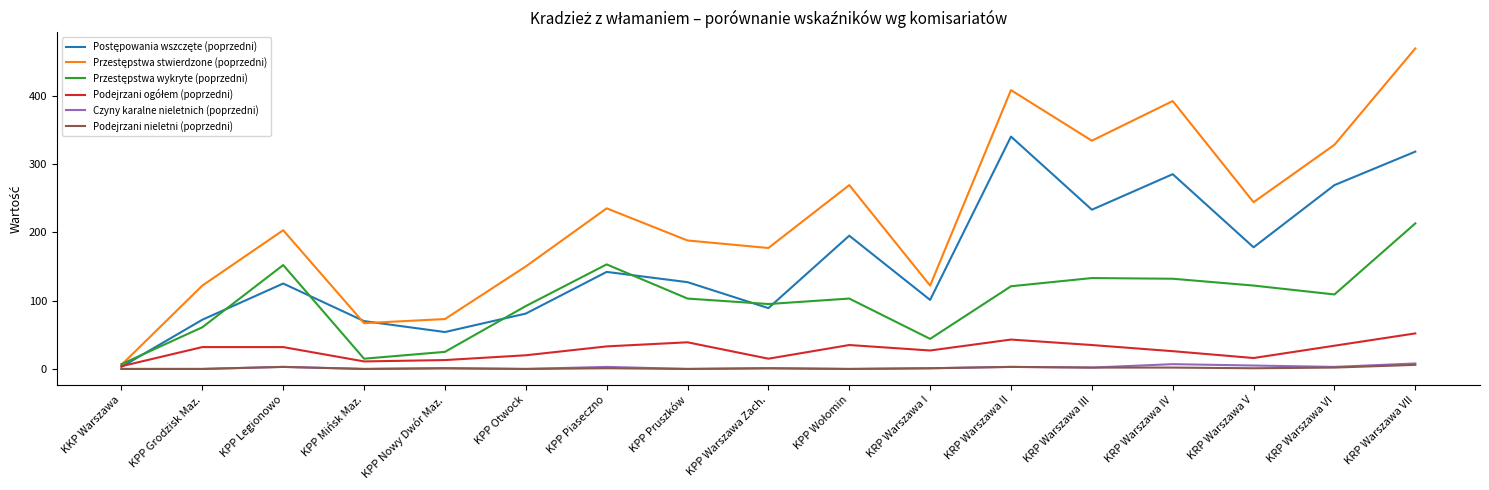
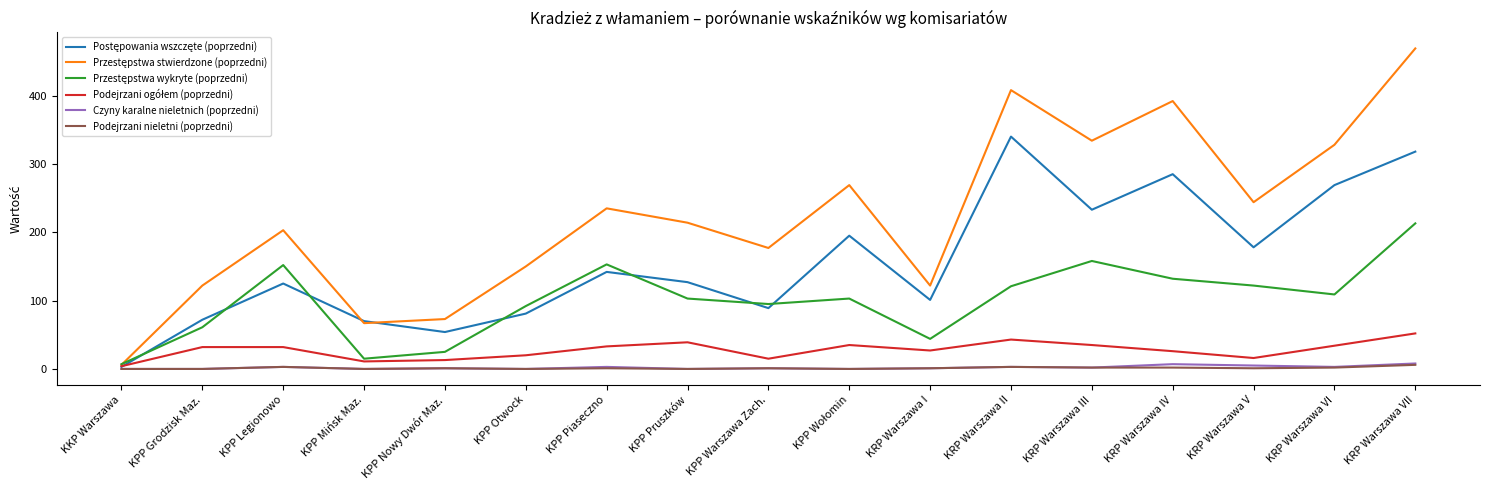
  {
    "Postępowania wszczęte (poprzedni)": {
      "KPP Grodzisk Maz.": 70,
      "KPP Legionowo": 130,
      "KPP Nowy Dwór Maz.": 50,
      "KPP Otwock": 80,
      "KPP Piaseczno": 140,
      "KPP Pruszków": 130,
      "KPP Warszawa Zach.": 90,
      "KPP Wołomin": 200,
      "KRP Warszawa I": 100,
      "KRP Warszawa II": 340,
      "KRP Warszawa III": 230,
      "KRP Warszawa IV": 290,
      "KRP Warszawa V": 180,
      "KRP Warszawa VI": 270,
      "KRP Warszawa VII": 320
    },
    "Przestępstwa stwierdzone (poprzedni)": {
      "KPP Grodzisk Maz.": 120,
      "KPP Legionowo": 200,
      "KPP Nowy Dwór Maz.": 70,
      "KPP Otwock": 150,
      "KPP Piaseczno": 240,
-     "KPP Pruszków": 190,
+     "KPP Pruszków": 210,
      "KPP Warszawa Zach.": 180,
      "KPP Wołomin": 270,
      "KRP Warszawa I": 120,
      "KRP Warszawa II": 410,
      "KRP Warszawa III": 330,
      "KRP Warszawa IV": 390,
      "KRP Warszawa V": 240,
      "KRP Warszawa VI": 330,
      "KRP Warszawa VII": 470
    },
    "Przestępstwa wykryte (poprzedni)": {
      "KPP Grodzisk Maz.": 60,
      "KPP Legionowo": 150,
      "KPP Mińsk Maz.": 20,
      "KPP Nowy Dwór Maz.": 30,
      "KPP Otwock": 90,
      "KPP Piaseczno": 150,
      "KPP Pruszków": 100,
      "KPP Warszawa Zach.": 100,
      "KPP Wołomin": 100,
      "KRP Warszawa I": 40,
      "KRP Warszawa II": 120,
-     "KRP Warszawa III": 130,
+     "KRP Warszawa III": 160,
      "KRP Warszawa IV": 130,
      "KRP Warszawa V": 120,
      "KRP Warszawa VI": 110,
      "KRP Warszawa VII": 210
    },
    "Podejrzani ogółem (poprzedni)": {
      "KPP Grodzisk Maz.": 30,
      "KPP Legionowo": 30,
      "KPP Mińsk Maz.": 10,
      "KPP Nowy Dwór Maz.": 10,
      "KPP Otwock": 20,
      "KPP Piaseczno": 30,
      "KPP Pruszków": 40,
      "KPP Warszawa Zach.": 20,
      "KPP Wołomin": 40,
      "KRP Warszawa I": 30,
      "KRP Warszawa II": 40,
      "KRP Warszawa III": 40,
      "KRP Warszawa IV": 30,
      "KRP Warszawa V": 20,
      "KRP Warszawa VI": 30,
      "KRP Warszawa VII": 50
    },
    "Czyny karalne nieletnich (poprzedni)": {
      "KRP Warszawa IV": 10,
      "KRP Warszawa V": 10
    },
    "Podejrzani nieletni (poprzedni)": {
      "KRP Warszawa IV": 0,
      "KRP Warszawa V": 0
    }
  }
